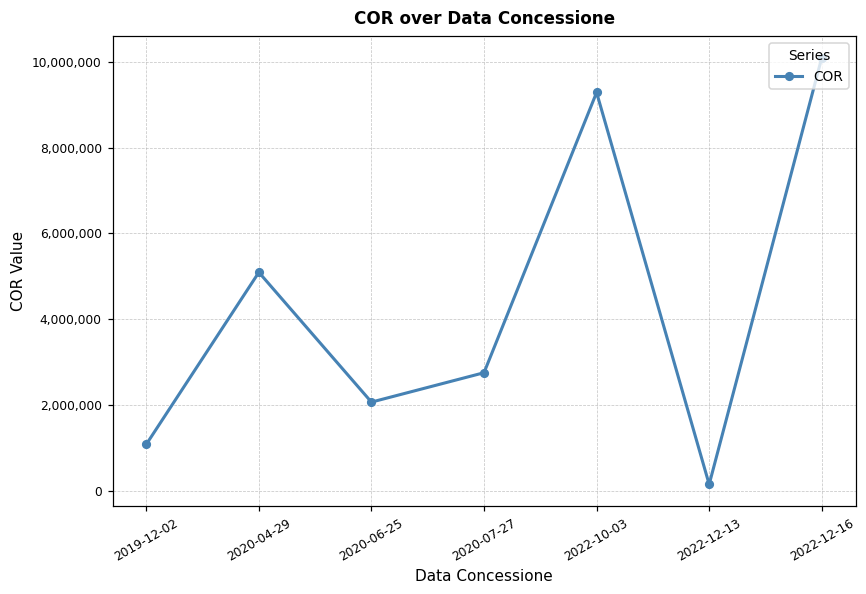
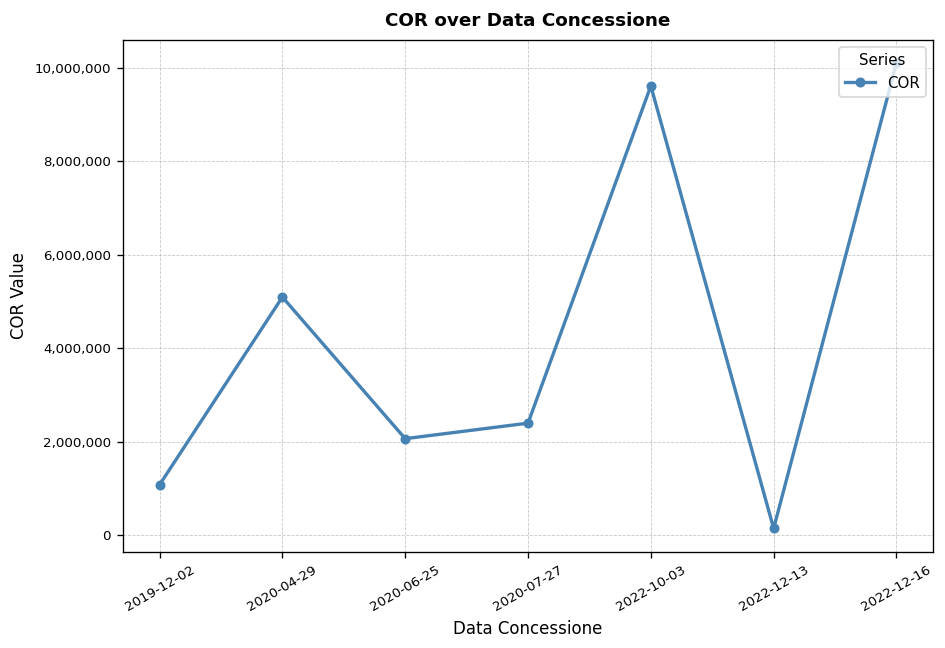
  {
    "2019-12-02": "1,100,000",
    "2020-04-29": "5,100,000",
    "2020-06-25": "2,100,000",
-   "2020-07-27": "2,800,000",
-   "2022-10-03": "9,300,000",
+   "2020-07-27": "2,400,000",
+   "2022-10-03": "9,600,000",
    "2022-12-13": "100,000"
  }
